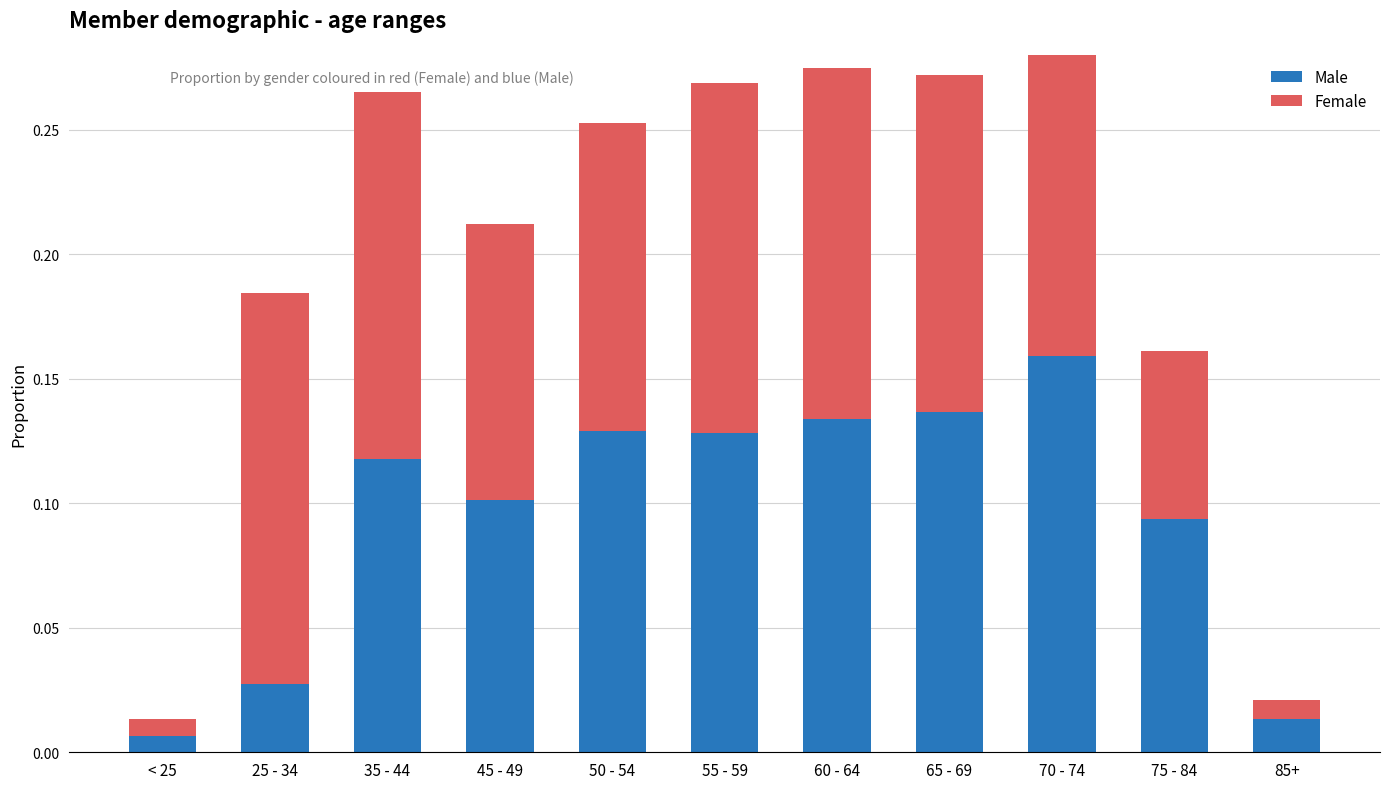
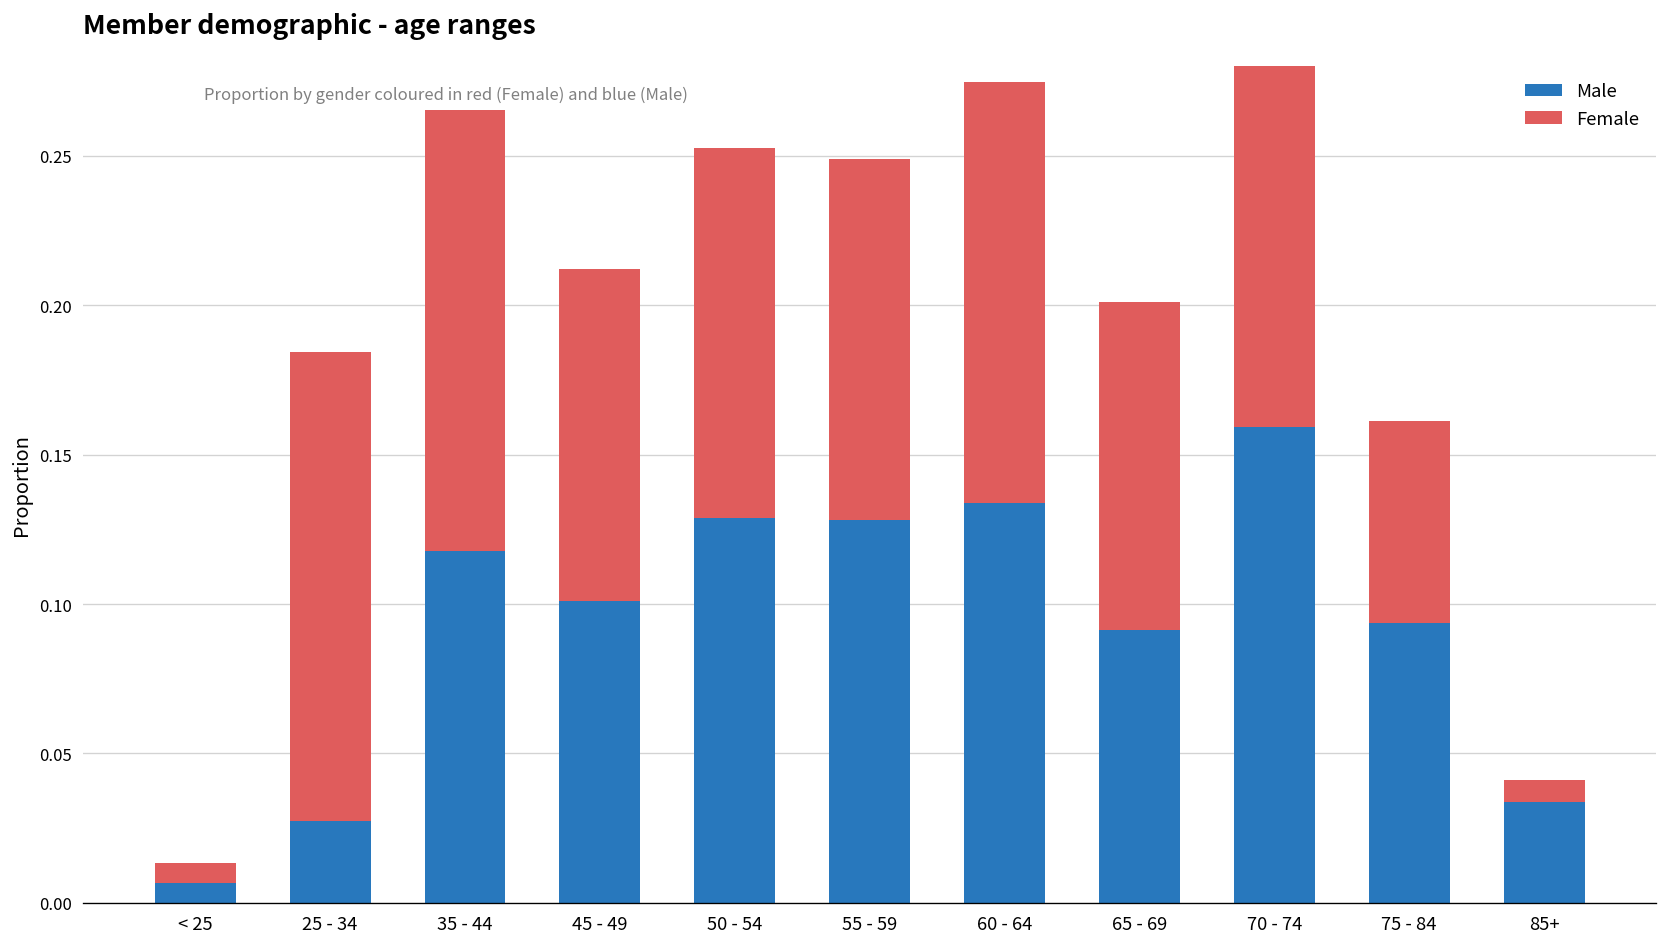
  {
    "Male": {
      "< 25": 0.007,
      "25 - 34": 0.028,
      "35 - 44": 0.118,
      "45 - 49": 0.101,
      "50 - 54": 0.129,
      "55 - 59": 0.128,
      "60 - 64": 0.134,
-     "65 - 69": 0.136,
+     "65 - 69": 0.091,
      "70 - 74": 0.159,
      "75 - 84": 0.094,
-     "85+": 0.014
+     "85+": 0.034
    },
    "Female": {
      "< 25": 0.007,
      "25 - 34": 0.157,
      "35 - 44": 0.147,
      "45 - 49": 0.111,
      "50 - 54": 0.124,
-     "55 - 59": 0.141,
+     "55 - 59": 0.121,
      "60 - 64": 0.141,
-     "65 - 69": 0.135,
+     "65 - 69": 0.110,
      "75 - 84": 0.067,
      "85+": 0.007
    }
  }
